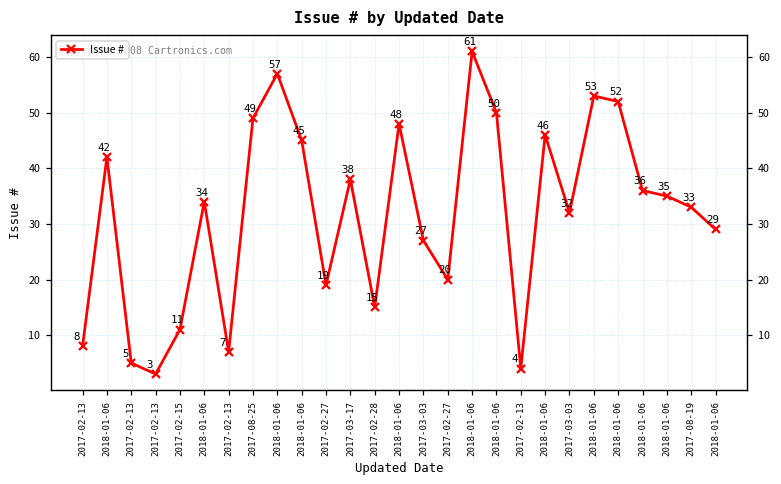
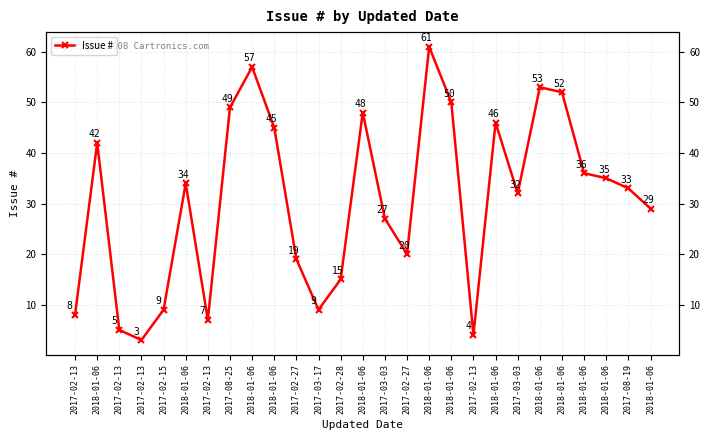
  {
-   "2017-02-15": 11,
+   "2017-02-15": 9,
    "2017-08-25": 49,
-   "2017-03-17": 38,
+   "2017-03-17": 9,
    "2017-02-28": 15,
    "2017-08-19": 33
  }
